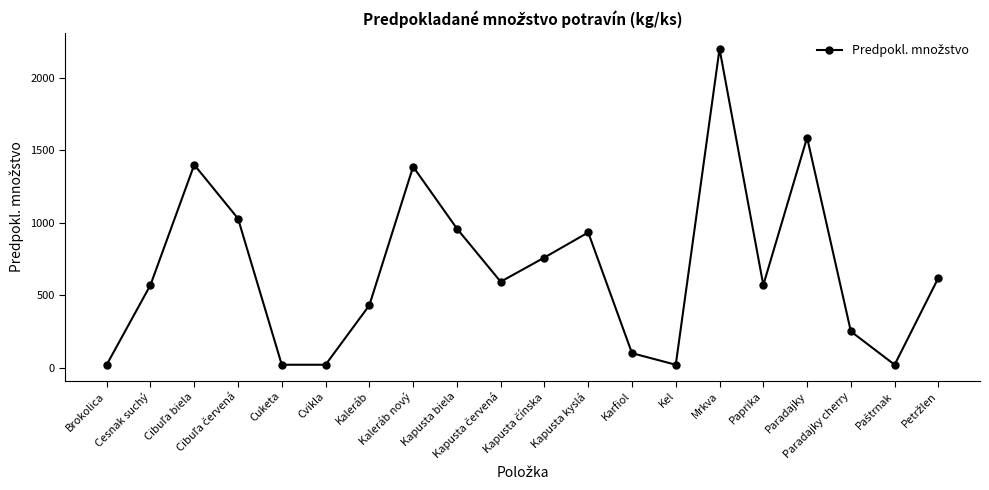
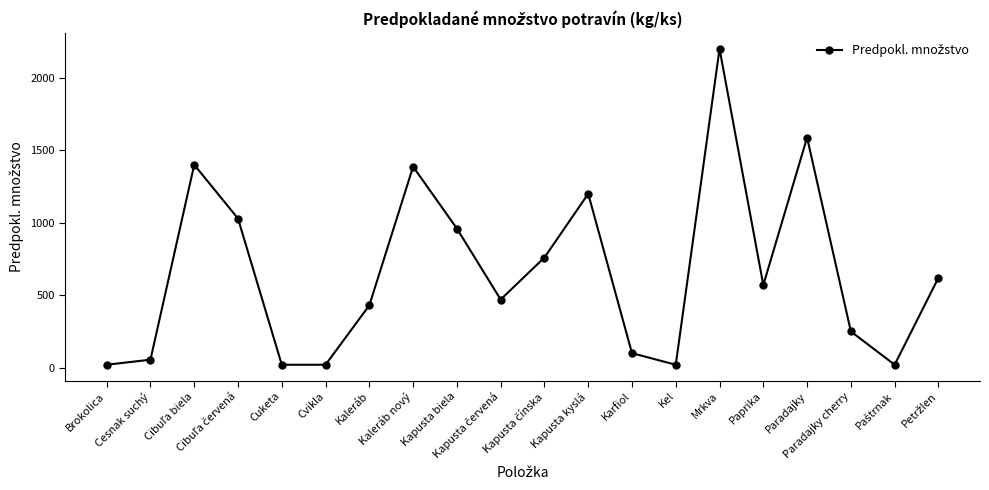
  {
    "Brokolica": 20,
-   "Cesnak suchý": 570,
+   "Cesnak suchý": 60,
    "Cibuľa biela": 1400,
    "Cibuľa červená": 1030,
    "Cuketa": 20,
    "Cvikla": 20,
    "Kaleráb": 430,
    "Kaleráb nový": 1390,
    "Kapusta biela": 960,
-   "Kapusta červená": 590,
+   "Kapusta červená": 470,
    "Kapusta čínska": 760,
-   "Kapusta kyslá": 930,
+   "Kapusta kyslá": 1200,
    "Karfiol": 100,
    "Kel": 20,
    "Mrkva": 2200,
    "Paprika": 570,
    "Paradajky": 1590,
    "Paradajky cherry": 250,
    "Paštrnak": 20,
    "Petržlen": 620
  }
